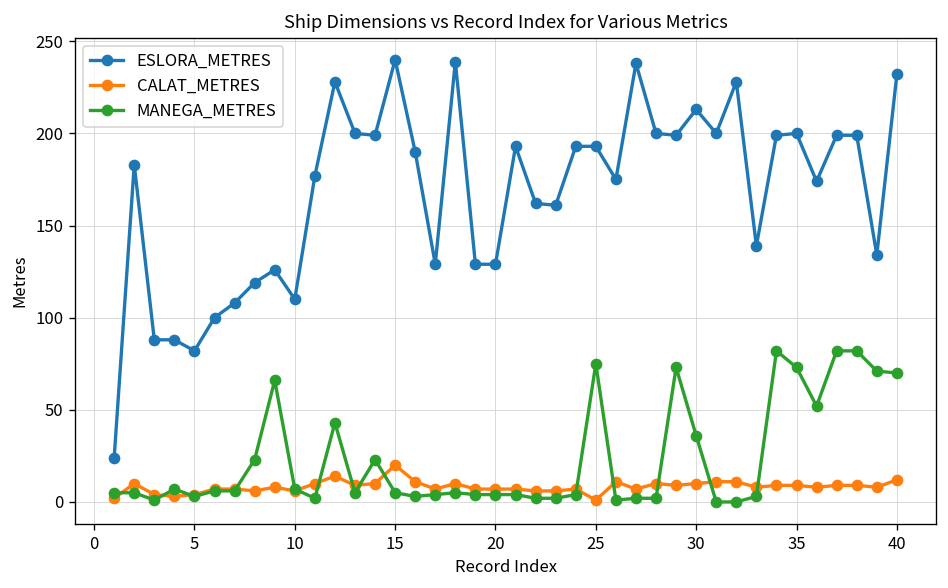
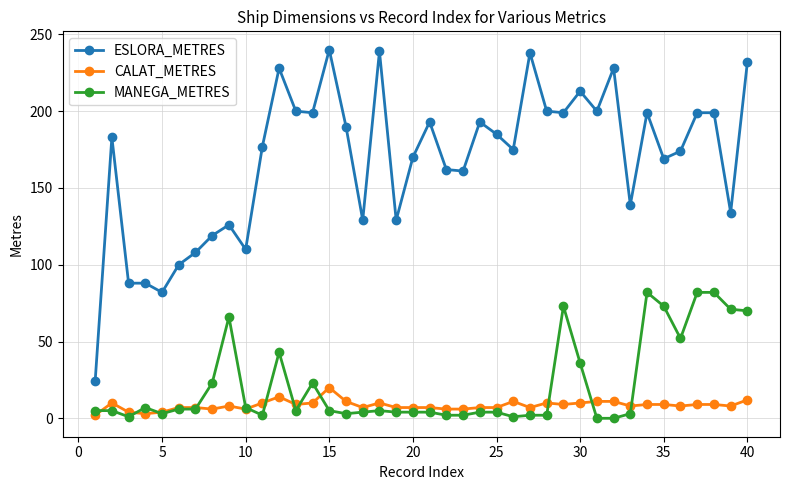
  {
    "ESLORA_METRES": {
      "5": 82,
      "10": 110,
      "15": 240,
-     "20": 129,
-     "25": 193,
+     "20": 170,
+     "25": 185,
      "30": 213,
-     "35": 200,
+     "35": 169,
      "40": 232
    },
    "CALAT_METRES": {
      "15": 20,
      "20": 7,
-     "25": 1,
+     "25": 7,
      "30": 10,
      "35": 9,
      "40": 12
    },
    "MANEGA_METRES": {
      "15": 5,
      "20": 4,
-     "25": 75,
+     "25": 4,
      "30": 36,
      "35": 73,
      "40": 70
    }
  }
